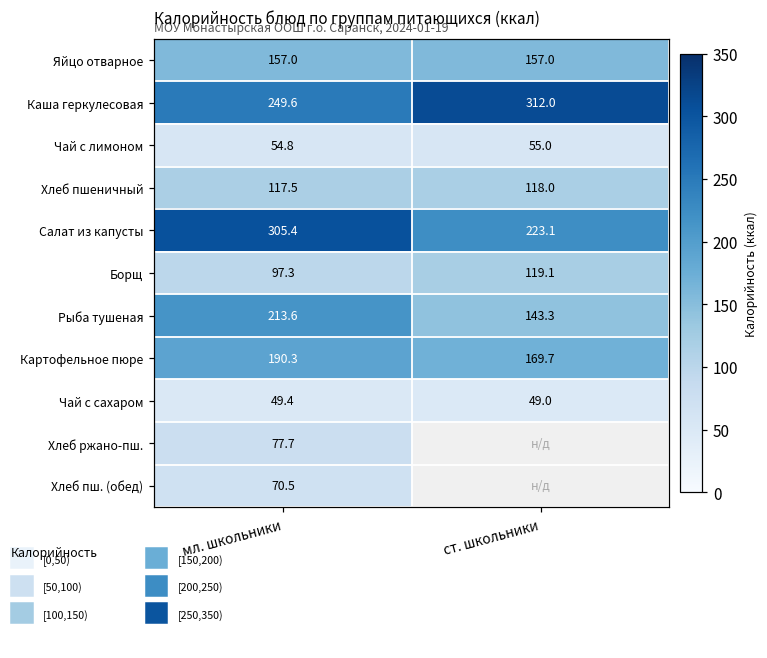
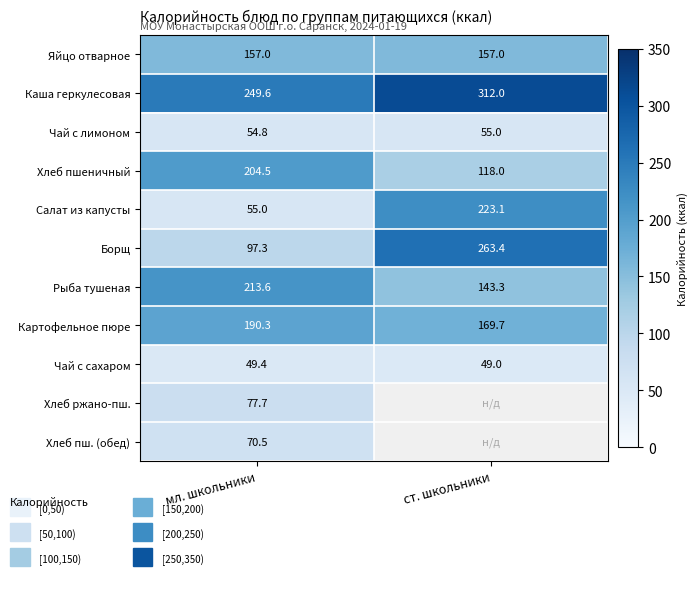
  {
    "Яйцо отварное": {
      "мл. школьники": 157.0,
      "ст. школьники": 157.0
    },
    "Каша геркулесовая": {
      "мл. школьники": 249.6,
      "ст. школьники": 312.0
    },
    "Чай с лимоном": {
      "мл. школьники": 54.8,
      "ст. школьники": 55.0
    },
    "Хлеб пшеничный": {
-     "мл. школьники": 117.5,
+     "мл. школьники": 204.5,
      "ст. школьники": 118.0
    },
    "Салат из капусты": {
-     "мл. школьники": 305.4,
+     "мл. школьники": 55.0,
      "ст. школьники": 223.1
    },
    "Борщ": {
      "мл. школьники": 97.3,
-     "ст. школьники": 119.1
+     "ст. школьники": 263.4
    },
    "Рыба тушеная": {
      "мл. школьники": 213.6,
      "ст. школьники": 143.3
    },
    "Картофельное пюре": {
      "мл. школьники": 190.3,
      "ст. школьники": 169.7
    },
    "Чай с сахаром": {
      "мл. школьники": 49.4,
      "ст. школьники": 49.0
    },
    "Хлеб ржано-пш.": {
      "мл. школьники": 77.7
    },
    "Хлеб пш. (обед)": {
      "мл. школьники": 70.5
    }
  }
